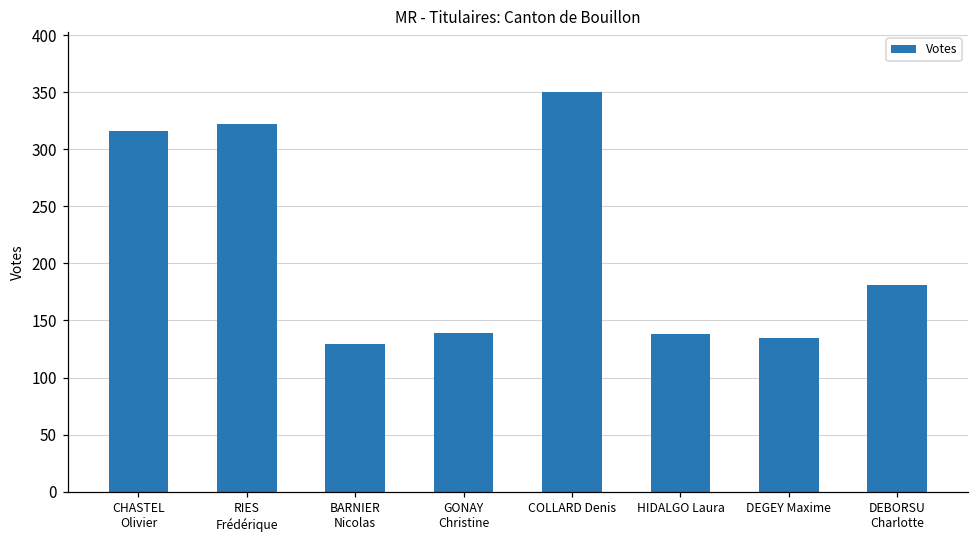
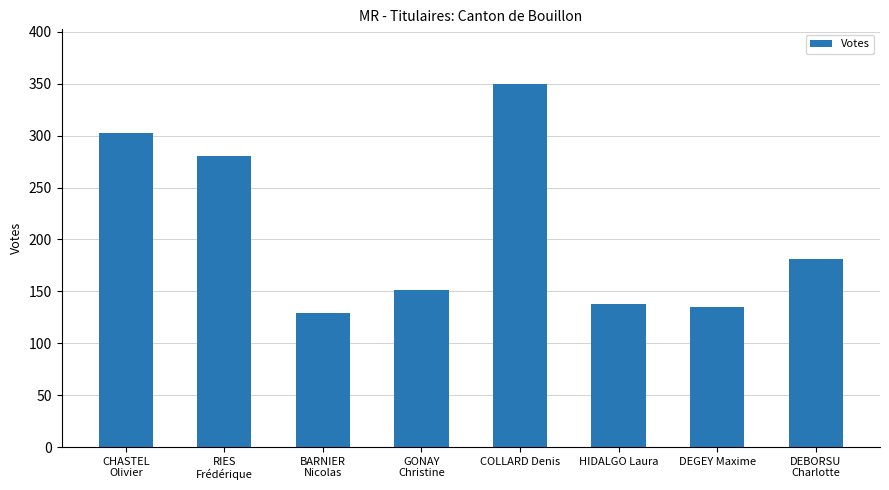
  {
-   "CHASTEL Olivier": 316,
-   "RIES Frédérique": 322,
+   "CHASTEL Olivier": 303,
+   "RIES Frédérique": 280,
    "BARNIER Nicolas": 129,
-   "GONAY Christine": 139,
+   "GONAY Christine": 151,
    "COLLARD Denis": 350,
    "HIDALGO Laura": 138,
    "DEGEY Maxime": 135,
    "DEBORSU Charlotte": 181
  }
